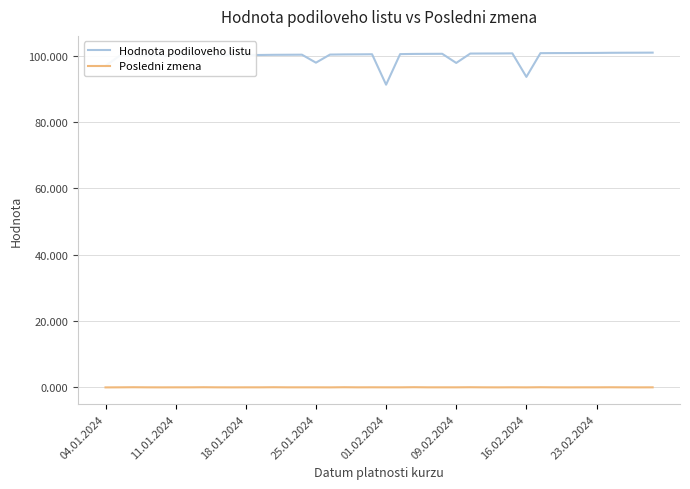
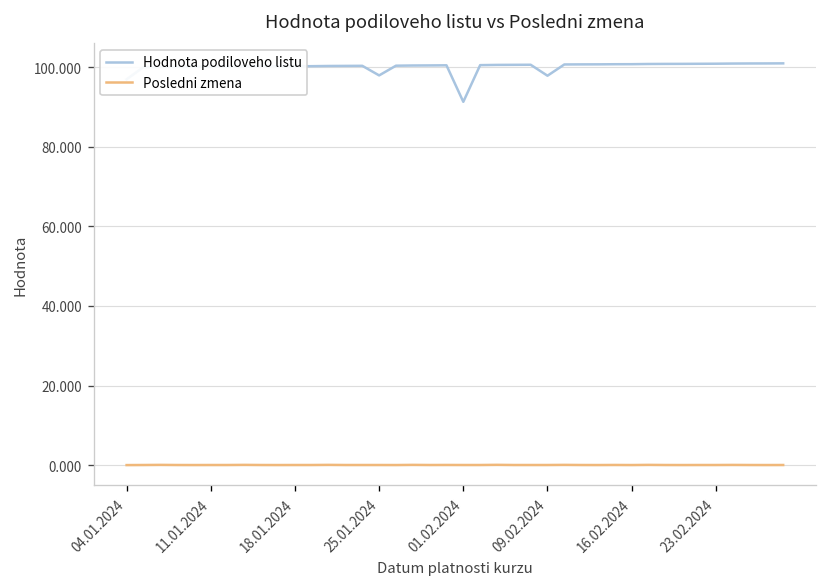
  {
    "Hodnota podiloveho listu": {
      "25.01.2024": 98,
      "01.02.2024": 91,
      "09.02.2024": 98,
-     "16.02.2024": 94,
+     "16.02.2024": 101,
      "23.02.2024": 101
    },
    "Posledni zmena": {
      "04.01.2024": 0,
      "11.01.2024": 0,
      "18.01.2024": 0,
      "25.01.2024": 0,
      "01.02.2024": 0,
      "09.02.2024": 0,
      "16.02.2024": 0,
      "23.02.2024": 0
    }
  }
